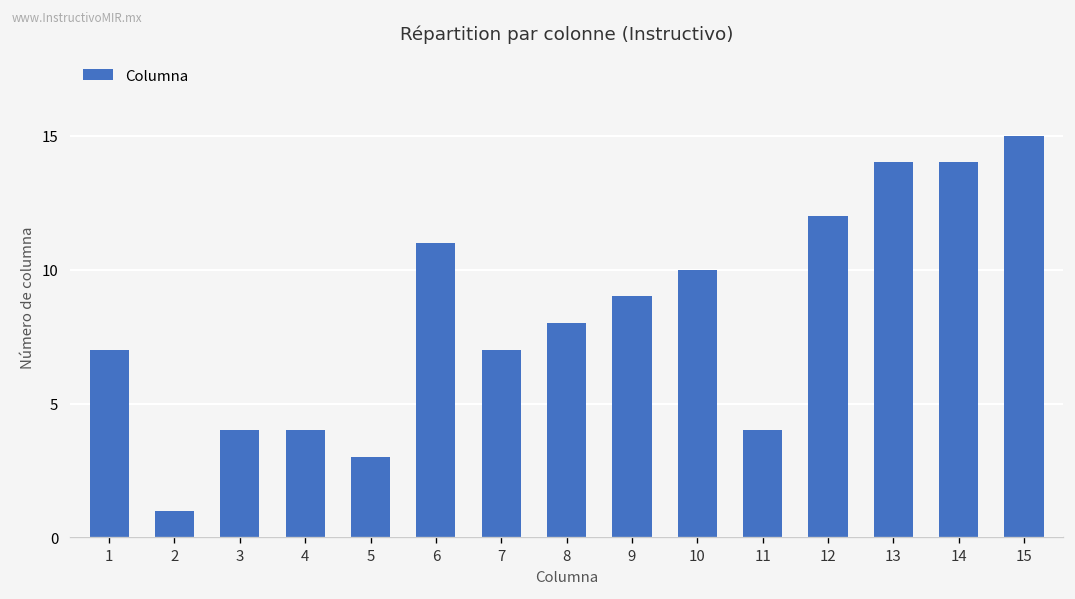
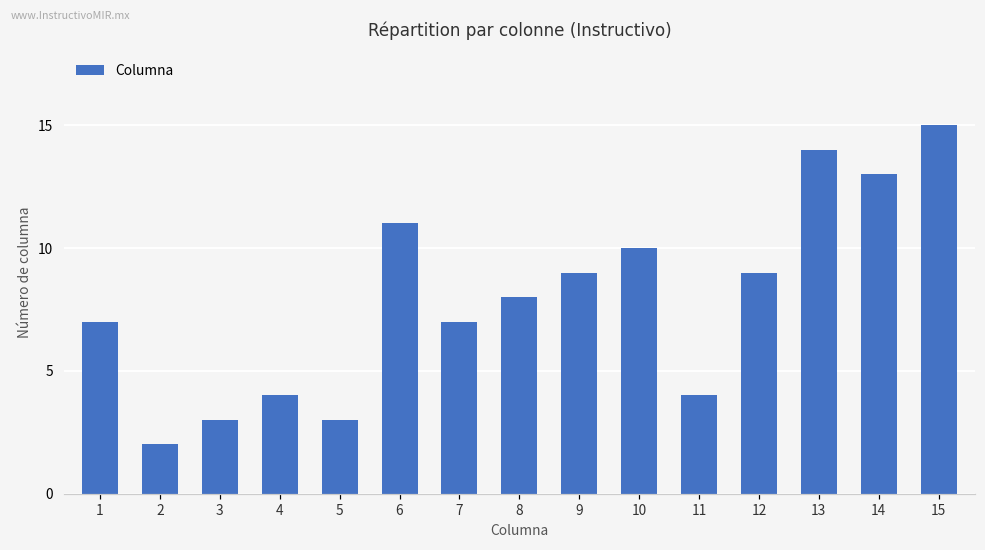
  {
    "1": 7,
-   "2": 1,
-   "3": 4,
+   "2": 2,
+   "3": 3,
    "4": 4,
    "5": 3,
    "6": 11,
    "7": 7,
    "8": 8,
    "9": 9,
    "10": 10,
    "11": 4,
-   "12": 12,
+   "12": 9,
    "13": 14,
-   "14": 14,
+   "14": 13,
    "15": 15
  }
